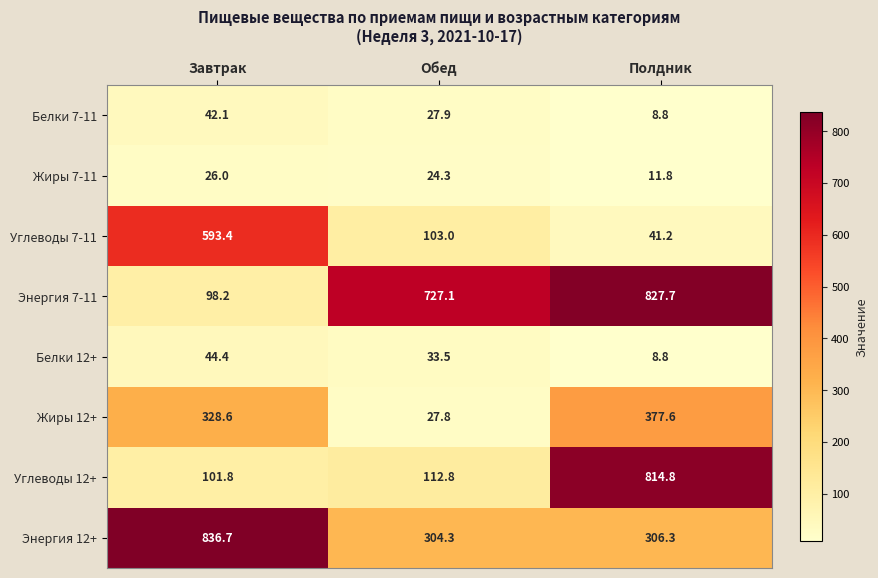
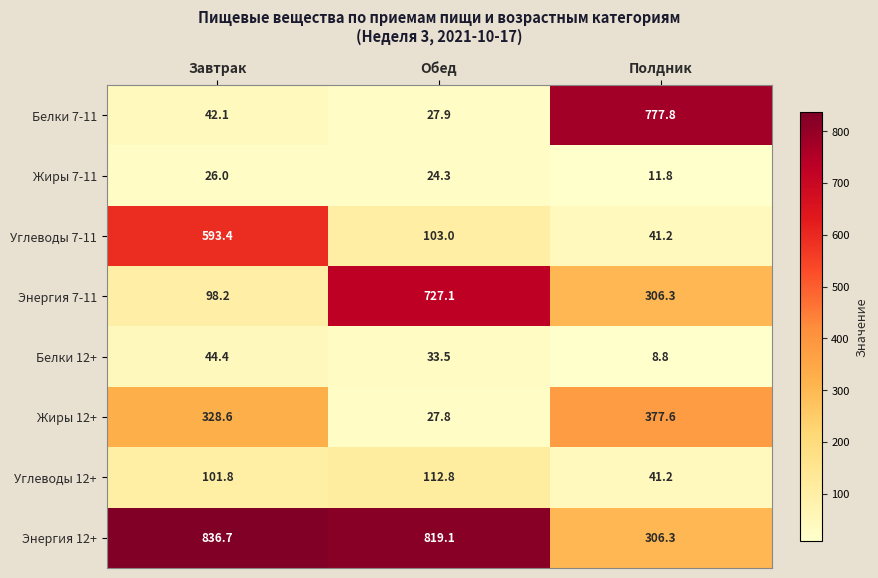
  {
    "Белки 7-11": {
      "Завтрак": 42.1,
      "Обед": 27.9,
-     "Полдник": 8.8
+     "Полдник": 777.8
    },
    "Жиры 7-11": {
      "Завтрак": 26.0,
      "Обед": 24.3,
      "Полдник": 11.8
    },
    "Углеводы 7-11": {
      "Завтрак": 593.4,
      "Обед": 103.0,
      "Полдник": 41.2
    },
    "Энергия 7-11": {
      "Завтрак": 98.2,
      "Обед": 727.1,
-     "Полдник": 827.7
+     "Полдник": 306.3
    },
    "Белки 12+": {
      "Завтрак": 44.4,
      "Обед": 33.5,
      "Полдник": 8.8
    },
    "Жиры 12+": {
      "Завтрак": 328.6,
      "Обед": 27.8,
      "Полдник": 377.6
    },
    "Углеводы 12+": {
      "Завтрак": 101.8,
      "Обед": 112.8,
-     "Полдник": 814.8
+     "Полдник": 41.2
    },
    "Энергия 12+": {
      "Завтрак": 836.7,
-     "Обед": 304.3,
+     "Обед": 819.1,
      "Полдник": 306.3
    }
  }
